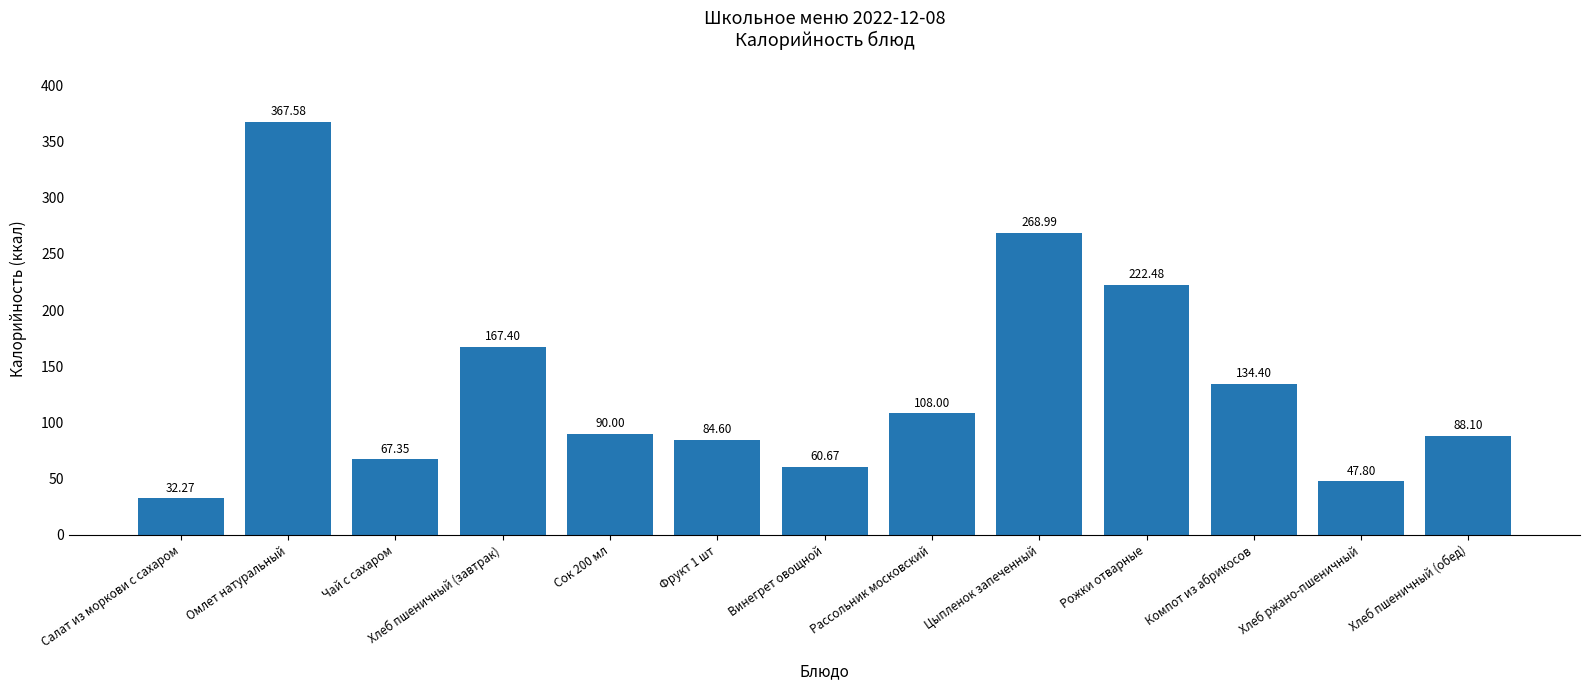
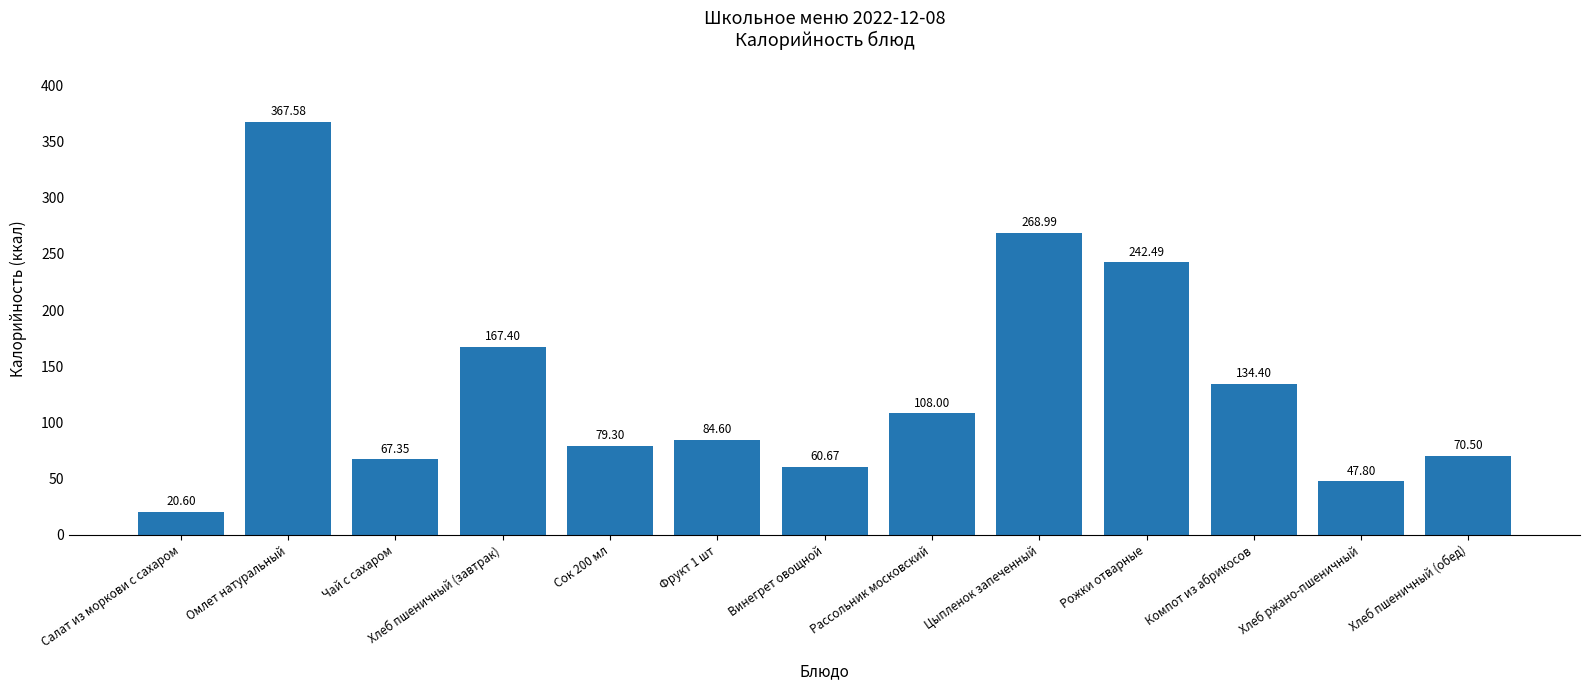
  {
-   "Салат из моркови с сахаром": 32.27,
+   "Салат из моркови с сахаром": 20.60,
    "Омлет натуральный": 367.58,
    "Чай с сахаром": 67.35,
    "Хлеб пшеничный (завтрак)": 167.40,
-   "Сок 200 мл": 90.00,
+   "Сок 200 мл": 79.30,
    "Фрукт 1 шт": 84.60,
    "Винегрет овощной": 60.67,
    "Рассольник московский": 108.00,
    "Цыпленок запеченный": 268.99,
-   "Рожки отварные": 222.48,
+   "Рожки отварные": 242.49,
    "Компот из абрикосов": 134.40,
    "Хлеб ржано-пшеничный": 47.80,
-   "Хлеб пшеничный (обед)": 88.10
+   "Хлеб пшеничный (обед)": 70.50
  }
